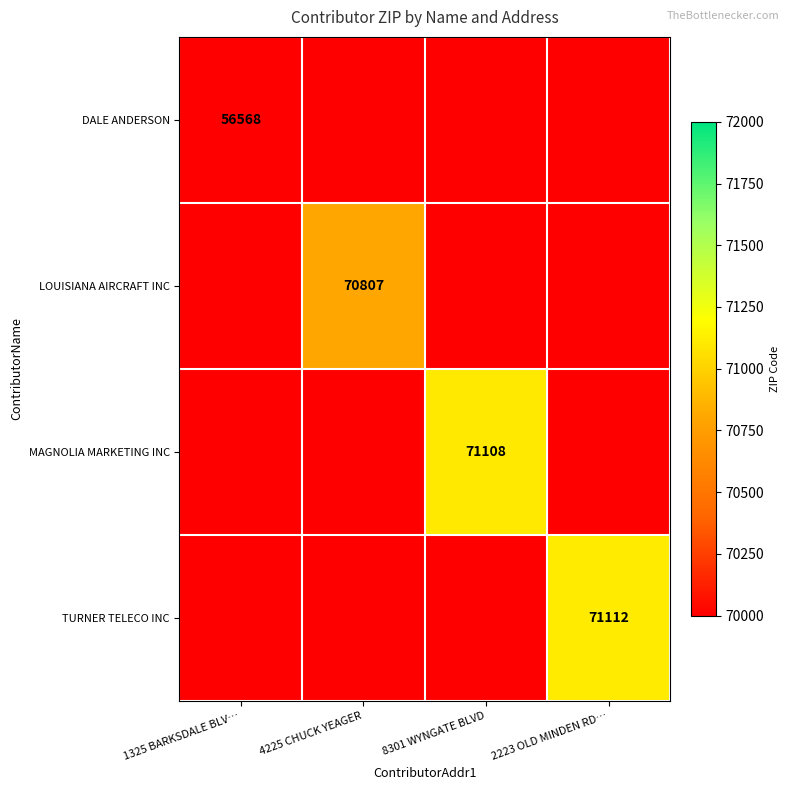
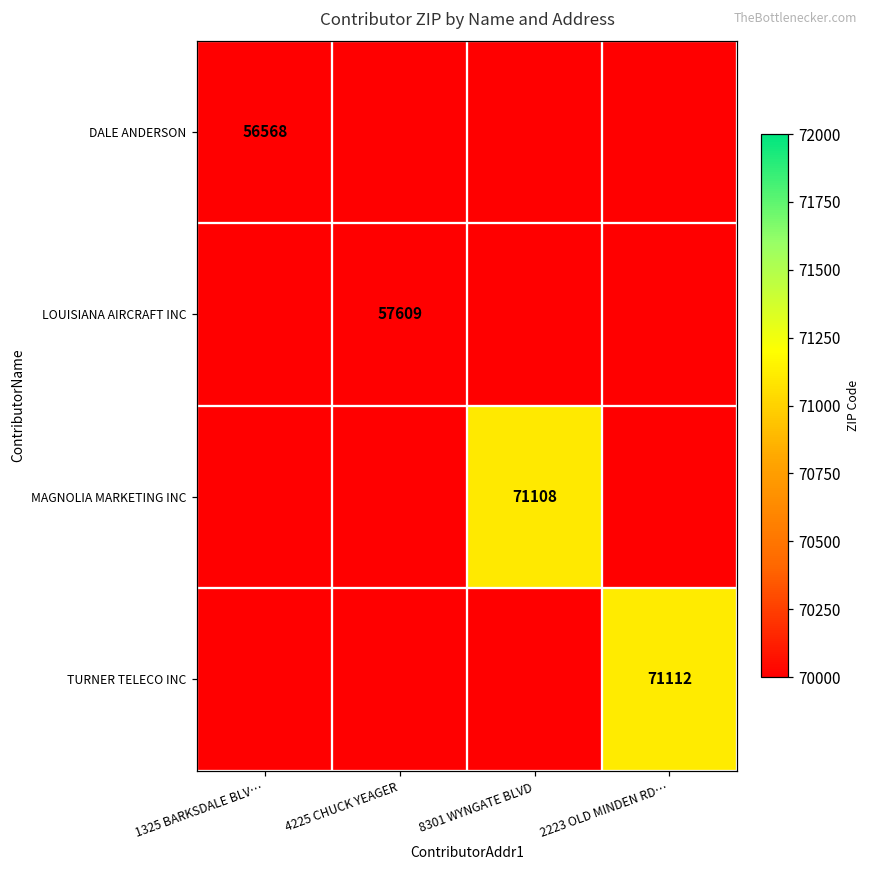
  {
    "DALE ANDERSON": {
      "1325 BARKSDALE BLV…": 56568
    },
    "LOUISIANA AIRCRAFT INC": {
-     "4225 CHUCK YEAGER": 70807
+     "4225 CHUCK YEAGER": 57609
    },
    "MAGNOLIA MARKETING INC": {
      "8301 WYNGATE BLVD": 71108
    },
    "TURNER TELECO INC": {
      "2223 OLD MINDEN RD…": 71112
    }
  }
